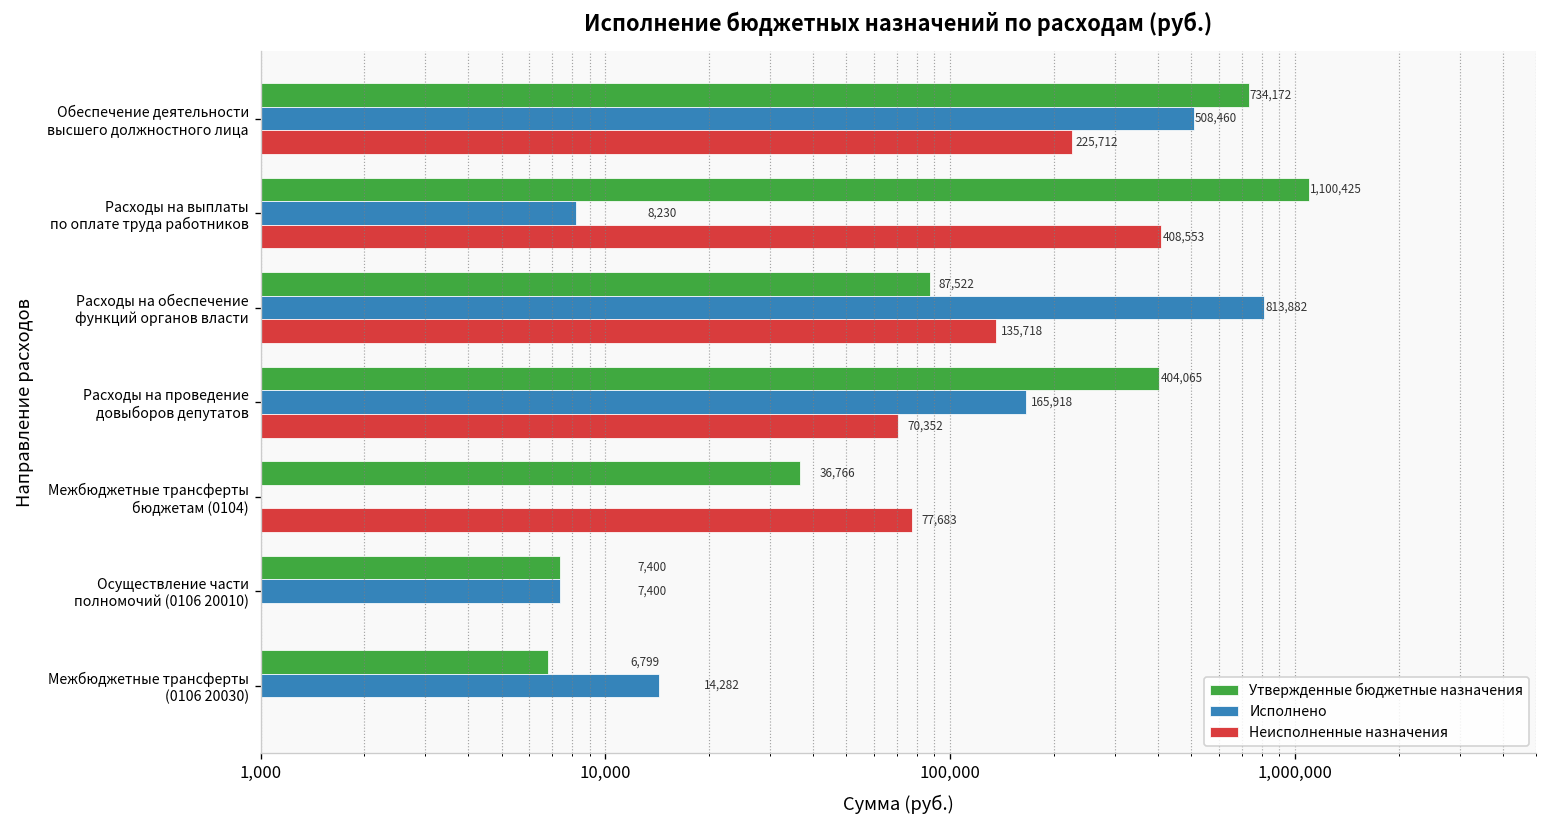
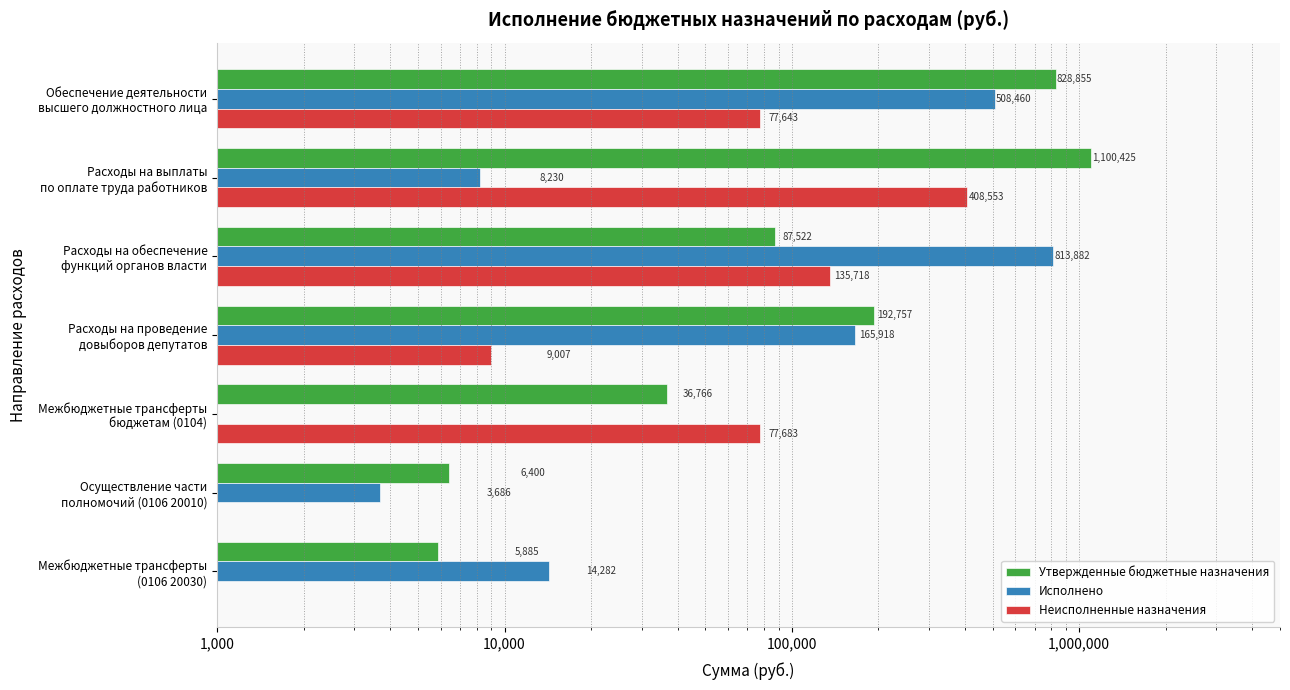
  {
    "Утвержденные бюджетные назначения": {
-     "Обеспечение деятельности высшего должностного лица": "734,172",
+     "Обеспечение деятельности высшего должностного лица": "828,855",
      "Расходы на выплаты по оплате труда работников": "1,100,425",
      "Расходы на обеспечение функций органов власти": "87,522",
-     "Расходы на проведение довыборов депутатов": "404,065",
+     "Расходы на проведение довыборов депутатов": "192,757",
      "Межбюджетные трансферты бюджетам (0104)": "36,766",
-     "Осуществление части полномочий (0106 20010)": "7,400",
-     "Межбюджетные трансферты (0106 20030)": "6,799"
+     "Осуществление части полномочий (0106 20010)": "6,400",
+     "Межбюджетные трансферты (0106 20030)": "5,885"
    },
    "Исполнено": {
      "Обеспечение деятельности высшего должностного лица": "508,460",
      "Расходы на обеспечение функций органов власти": "813,882",
      "Расходы на проведение довыборов депутатов": "165,918",
-     "Осуществление части полномочий (0106 20010)": "7,400"
+     "Осуществление части полномочий (0106 20010)": "3,686"
    },
    "Неисполненные назначения": {
-     "Обеспечение деятельности высшего должностного лица": "225,712",
+     "Обеспечение деятельности высшего должностного лица": "77,643",
      "Расходы на выплаты по оплате труда работников": "408,553",
      "Расходы на обеспечение функций органов власти": "135,718",
-     "Расходы на проведение довыборов депутатов": "70,352",
+     "Расходы на проведение довыборов депутатов": "9,007",
      "Межбюджетные трансферты бюджетам (0104)": "77,683"
    }
  }
